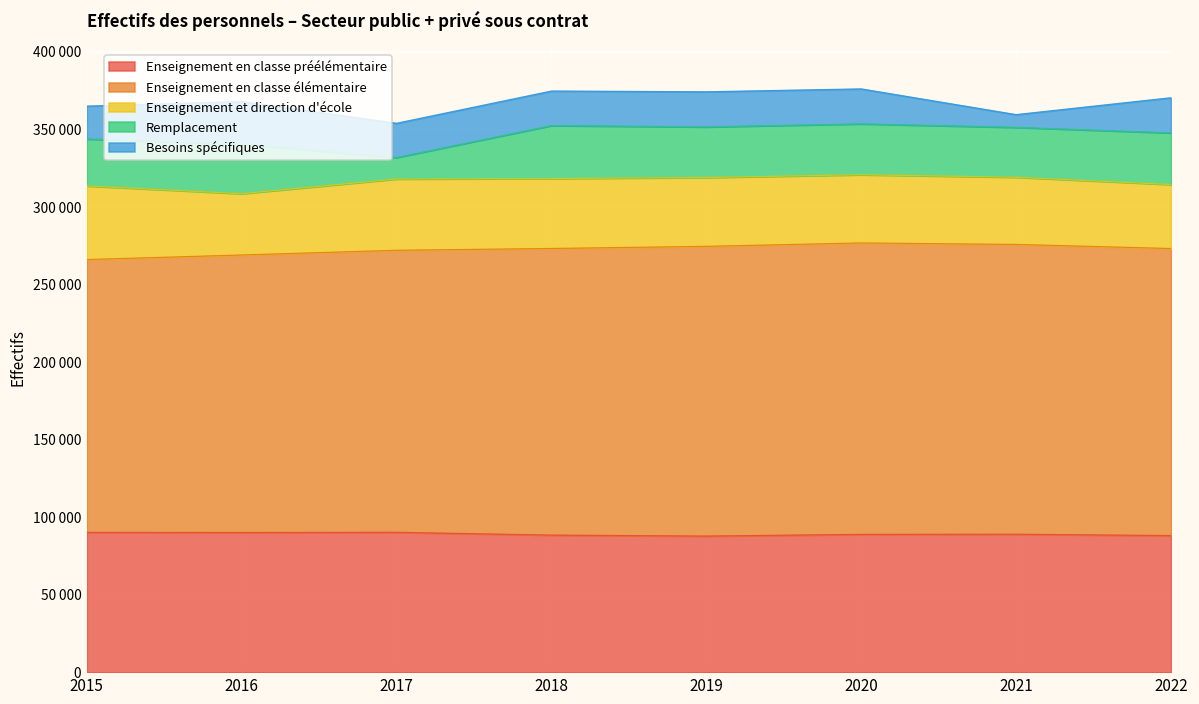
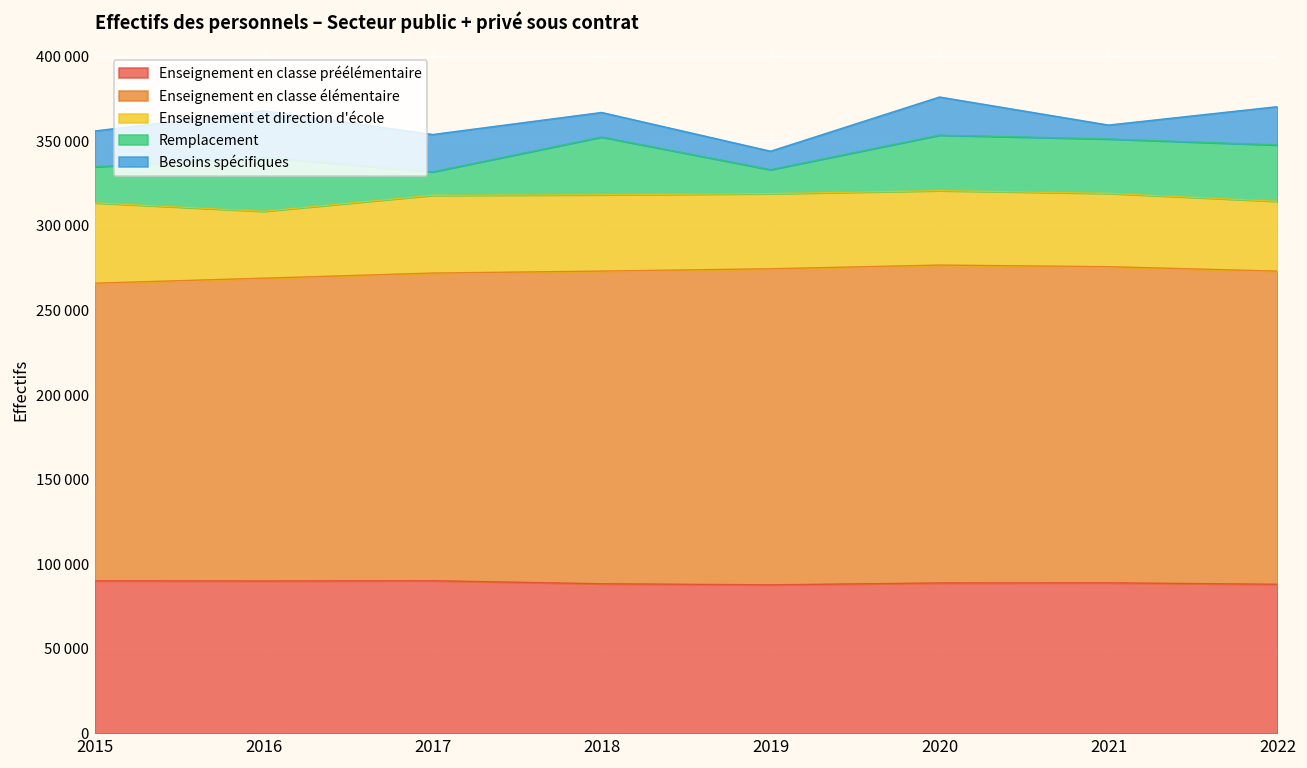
  {
    "Enseignement et direction d'école": {
      "2015": 47000,
      "2016": 40000,
      "2017": 46000,
      "2018": 45000,
      "2019": 44000,
      "2020": 44000,
      "2021": 43000,
      "2022": 41000
    },
    "Remplacement": {
-     "2015": 30000,
+     "2015": 21000,
      "2017": 14000,
      "2018": 34000,
-     "2019": 33000,
+     "2019": 14000,
      "2020": 33000,
      "2021": 32000,
      "2022": 33000
    },
    "Besoins spécifiques": {
      "2015": 21000,
      "2017": 22000,
-     "2018": 22000,
-     "2019": 23000,
+     "2018": 15000,
+     "2019": 11000,
      "2020": 23000,
      "2021": 8000,
      "2022": 23000
    }
  }
